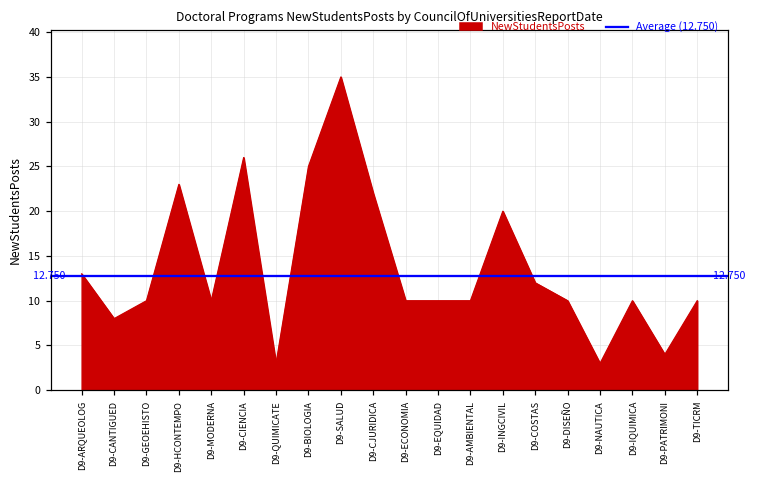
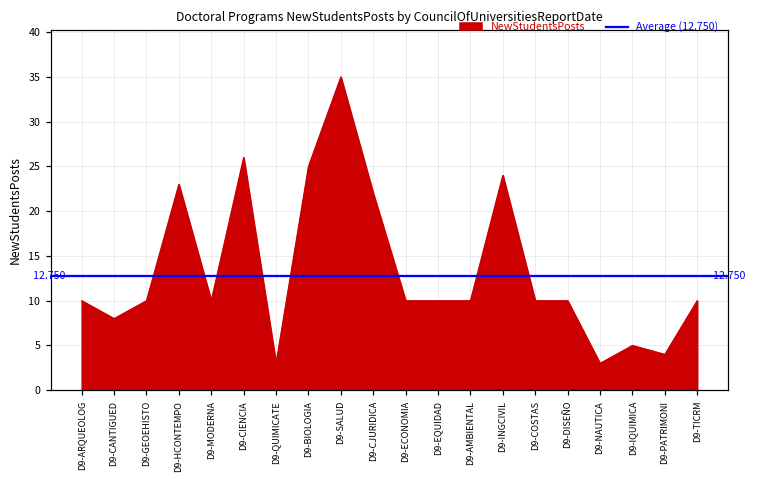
  {
-   "D9-ARQUEOLOG": 13,
+   "D9-ARQUEOLOG": 10,
    "D9-CANTIGUED": 8,
    "D9-GEOEHISTO": 10,
    "D9-HCONTEMPO": 23,
    "D9-MODERNA": 10,
    "D9-CIENCIA": 26,
    "D9-QUIMICATE": 3,
    "D9-BIOLOGIA": 25,
    "D9-SALUD": 35,
    "D9-CJURIDICA": 22,
    "D9-ECONOMIA": 10,
    "D9-EQUIDAD": 10,
    "D9-AMBIENTAL": 10,
-   "D9-INGCIVIL": 20,
-   "D9-COSTAS": 12,
+   "D9-INGCIVIL": 24,
+   "D9-COSTAS": 10,
    "D9-DISEÑO": 10,
    "D9-NAUTICA": 3,
-   "D9-IQUIMICA": 10,
+   "D9-IQUIMICA": 5,
    "D9-PATRIMONI": 4
  }
